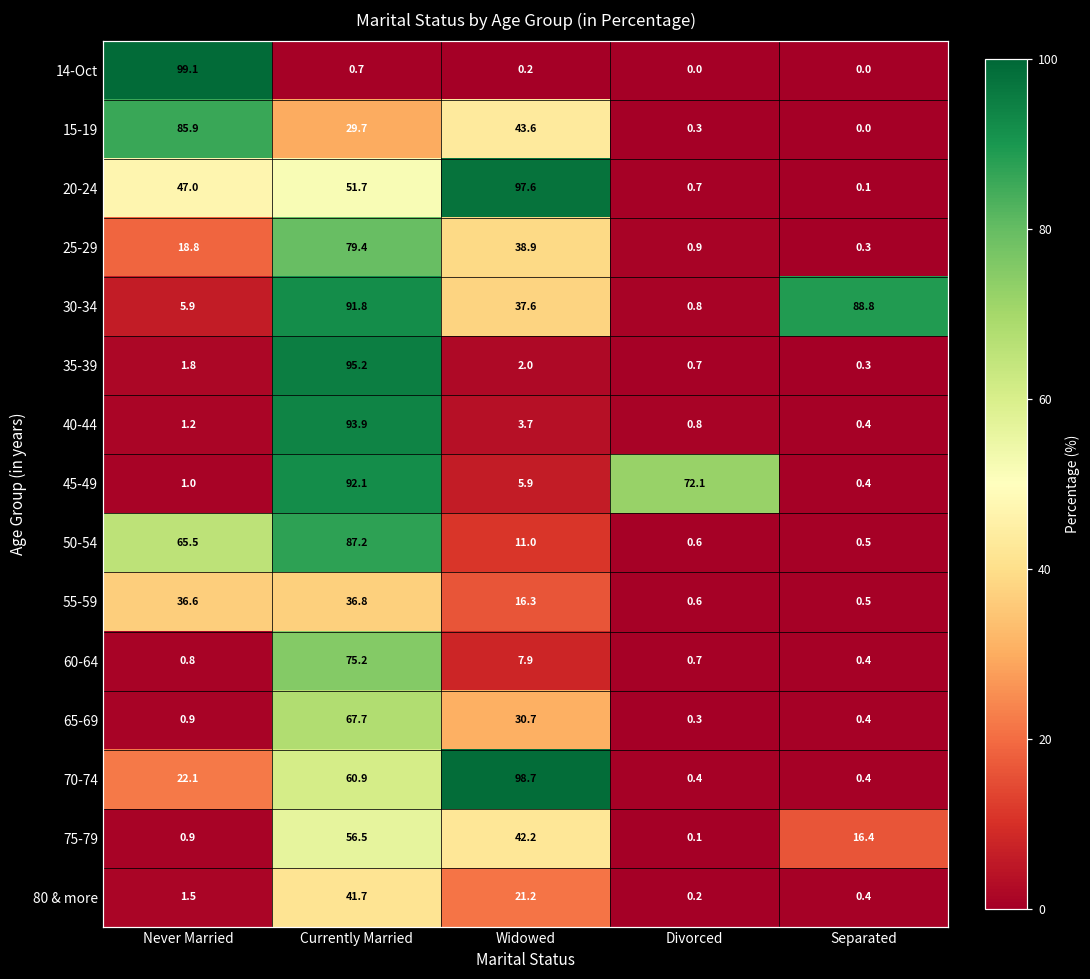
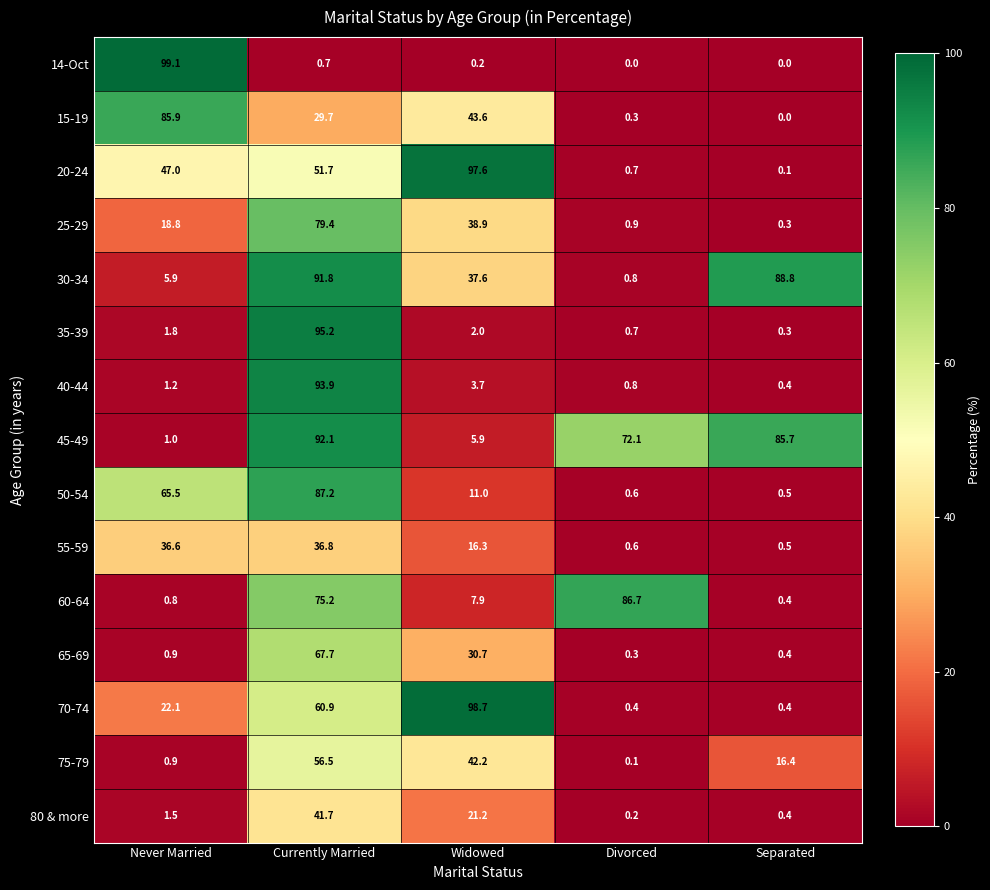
  {
    "14-Oct": {
      "Never Married": 99.1,
      "Currently Married": 0.7,
      "Widowed": 0.2,
      "Divorced": 0.0,
      "Separated": 0.0
    },
    "15-19": {
      "Never Married": 85.9,
      "Currently Married": 29.7,
      "Widowed": 43.6,
      "Divorced": 0.3,
      "Separated": 0.0
    },
    "20-24": {
      "Never Married": 47.0,
      "Currently Married": 51.7,
      "Widowed": 97.6,
      "Divorced": 0.7,
      "Separated": 0.1
    },
    "25-29": {
      "Never Married": 18.8,
      "Currently Married": 79.4,
      "Widowed": 38.9,
      "Divorced": 0.9,
      "Separated": 0.3
    },
    "30-34": {
      "Never Married": 5.9,
      "Currently Married": 91.8,
      "Widowed": 37.6,
      "Divorced": 0.8,
      "Separated": 88.8
    },
    "35-39": {
      "Never Married": 1.8,
      "Currently Married": 95.2,
      "Widowed": 2.0,
      "Divorced": 0.7,
      "Separated": 0.3
    },
    "40-44": {
      "Never Married": 1.2,
      "Currently Married": 93.9,
      "Widowed": 3.7,
      "Divorced": 0.8,
      "Separated": 0.4
    },
    "45-49": {
      "Never Married": 1.0,
      "Currently Married": 92.1,
      "Widowed": 5.9,
      "Divorced": 72.1,
-     "Separated": 0.4
+     "Separated": 85.7
    },
    "50-54": {
      "Never Married": 65.5,
      "Currently Married": 87.2,
      "Widowed": 11.0,
      "Divorced": 0.6,
      "Separated": 0.5
    },
    "55-59": {
      "Never Married": 36.6,
      "Currently Married": 36.8,
      "Widowed": 16.3,
      "Divorced": 0.6,
      "Separated": 0.5
    },
    "60-64": {
      "Never Married": 0.8,
      "Currently Married": 75.2,
      "Widowed": 7.9,
-     "Divorced": 0.7,
+     "Divorced": 86.7,
      "Separated": 0.4
    },
    "65-69": {
      "Never Married": 0.9,
      "Currently Married": 67.7,
      "Widowed": 30.7,
      "Divorced": 0.3,
      "Separated": 0.4
    },
    "70-74": {
      "Never Married": 22.1,
      "Currently Married": 60.9,
      "Widowed": 98.7,
      "Divorced": 0.4,
      "Separated": 0.4
    },
    "75-79": {
      "Never Married": 0.9,
      "Currently Married": 56.5,
      "Widowed": 42.2,
      "Divorced": 0.1,
      "Separated": 16.4
    },
    "80 & more": {
      "Never Married": 1.5,
      "Currently Married": 41.7,
      "Widowed": 21.2,
      "Divorced": 0.2,
      "Separated": 0.4
    }
  }
